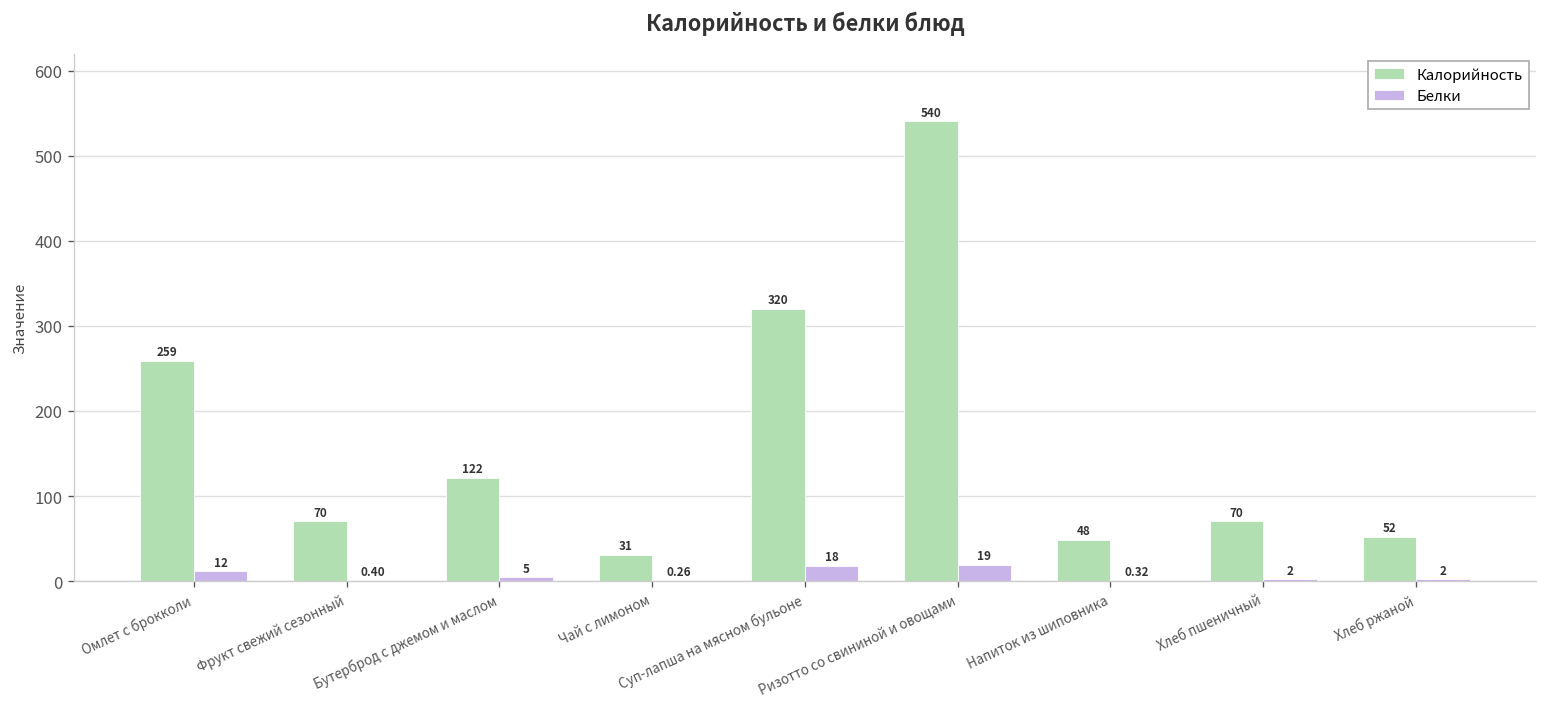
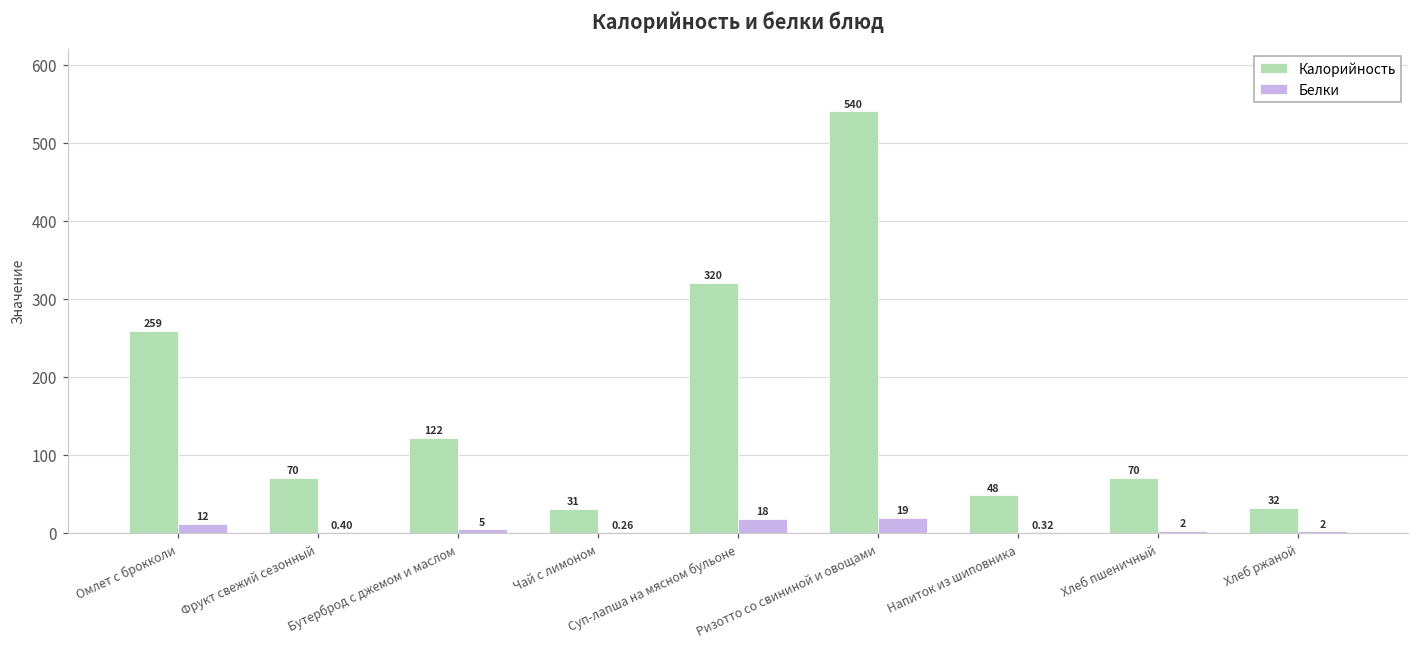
  {
    "Калорийность": {
      "Омлет с брокколи": 259,
      "Фрукт свежий сезонный": 70,
      "Бутерброд с джемом и маслом": 122,
      "Чай с лимоном": 31,
      "Суп-лапша на мясном бульоне": 320,
      "Ризотто со свининой и овощами": 540,
      "Напиток из шиповника": 48,
      "Хлеб пшеничный": 70,
-     "Хлеб ржаной": 52
+     "Хлеб ржаной": 32
    },
    "Белки": {
      "Омлет с брокколи": 12,
      "Фрукт свежий сезонный": 0.40,
      "Бутерброд с джемом и маслом": 5,
      "Чай с лимоном": 0.26,
      "Суп-лапша на мясном бульоне": 18,
      "Ризотто со свининой и овощами": 19,
      "Напиток из шиповника": 0.32,
      "Хлеб пшеничный": 2,
      "Хлеб ржаной": 2
    }
  }
